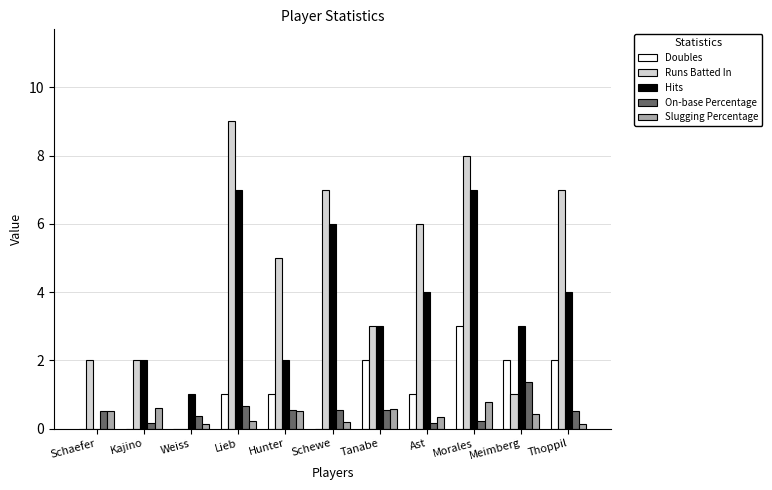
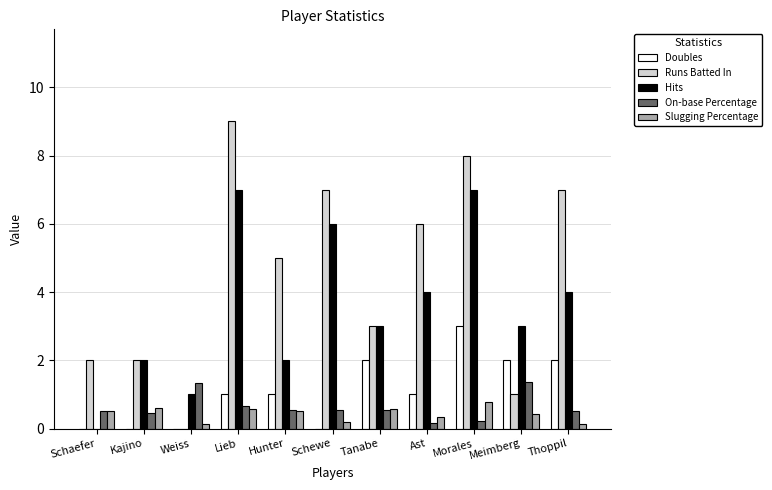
  {
    "Doubles": {
      "Schaefer": 0.0,
      "Kajino": 0.0,
      "Weiss": 0.0,
      "Lieb": 1.0,
      "Hunter": 1.0,
      "Schewe": 0.0,
      "Tanabe": 2.0,
      "Ast": 1.0,
      "Morales": 3.0,
      "Meimberg": 2.0,
      "Thoppil": 2.0
    },
    "Runs Batted In": {
      "Schaefer": 2.0,
      "Kajino": 2.0,
      "Weiss": 0.0,
      "Lieb": 9.0,
      "Hunter": 5.0,
      "Schewe": 7.0,
      "Tanabe": 3.0,
      "Ast": 6.0,
      "Morales": 8.0,
      "Meimberg": 1.0,
      "Thoppil": 7.0
    },
    "Hits": {
      "Schaefer": 0.0,
      "Kajino": 2.0,
      "Weiss": 1.0,
      "Lieb": 7.0,
      "Hunter": 2.0,
      "Schewe": 6.0,
      "Tanabe": 3.0,
      "Ast": 4.0,
      "Morales": 7.0,
      "Meimberg": 3.0,
      "Thoppil": 4.0
    },
    "On-base Percentage": {
      "Schaefer": 0.5,
-     "Kajino": 0.2,
-     "Weiss": 0.4,
+     "Kajino": 0.4,
+     "Weiss": 1.3,
      "Lieb": 0.7,
      "Hunter": 0.6,
      "Schewe": 0.6,
      "Tanabe": 0.5,
      "Ast": 0.2,
      "Morales": 0.2,
      "Meimberg": 1.4,
      "Thoppil": 0.5
    },
    "Slugging Percentage": {
      "Schaefer": 0.5,
      "Kajino": 0.6,
      "Weiss": 0.1,
-     "Lieb": 0.2,
+     "Lieb": 0.6,
      "Hunter": 0.5,
      "Schewe": 0.2,
      "Tanabe": 0.6,
      "Ast": 0.3,
      "Morales": 0.8,
      "Meimberg": 0.4,
      "Thoppil": 0.1
    }
  }
